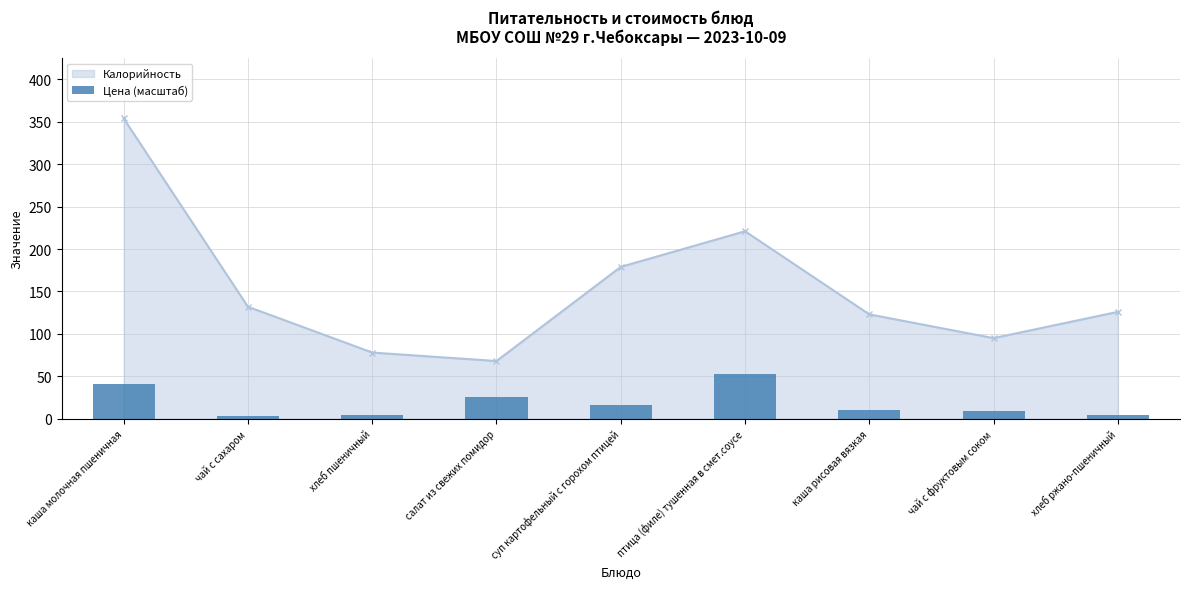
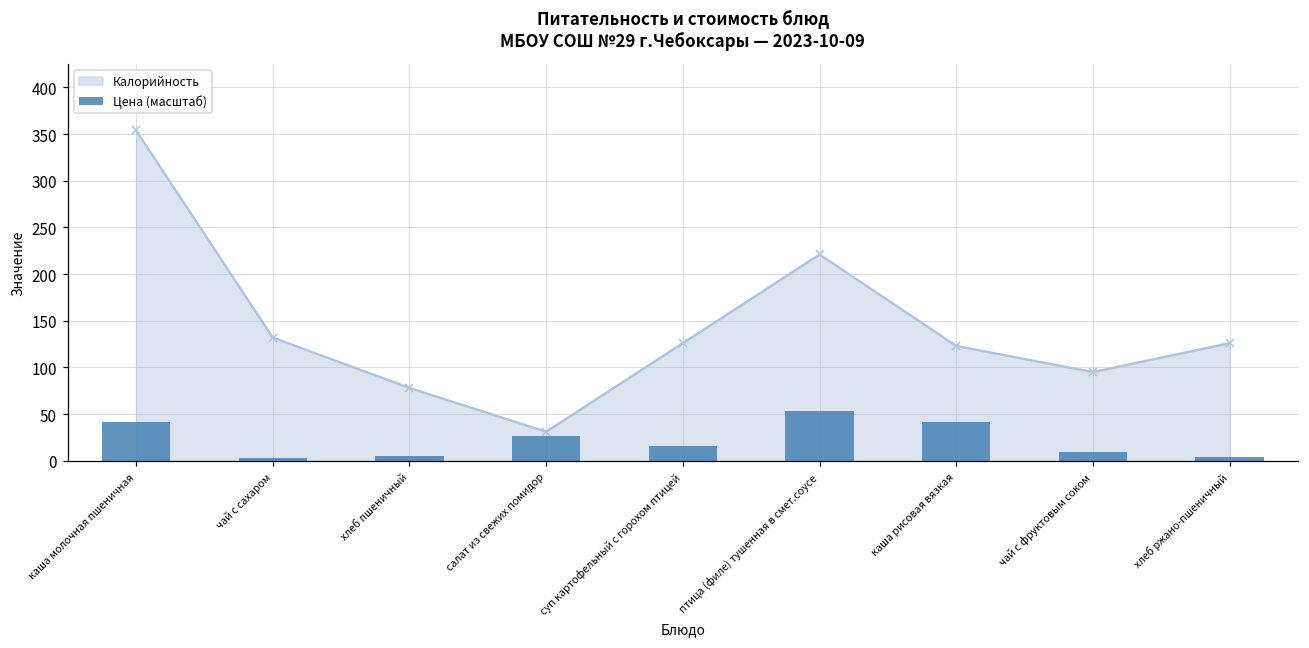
  {
    "Цена (масштаб)": {
      "каша молочная пшеничная": 40,
      "чай с сахаром": 0,
      "хлеб пшеничный": 0,
      "салат из свежих помидор": 30,
      "суп картофельный с горохом птицей": 20,
      "птица (филе) тушенная в смет.соусе": 50,
-     "каша рисовая вязкая": 10,
+     "каша рисовая вязкая": 40,
      "чай с фруктовым соком": 10,
      "хлеб ржано-пшеничный": 0
    },
    "Калорийность": {
      "каша молочная пшеничная": 350,
      "чай с сахаром": 130,
      "хлеб пшеничный": 80,
-     "салат из свежих помидор": 70,
-     "суп картофельный с горохом птицей": 180,
+     "салат из свежих помидор": 30,
+     "суп картофельный с горохом птицей": 130,
      "птица (филе) тушенная в смет.соусе": 220,
      "каша рисовая вязкая": 120,
      "чай с фруктовым соком": 100,
      "хлеб ржано-пшеничный": 130
    }
  }
